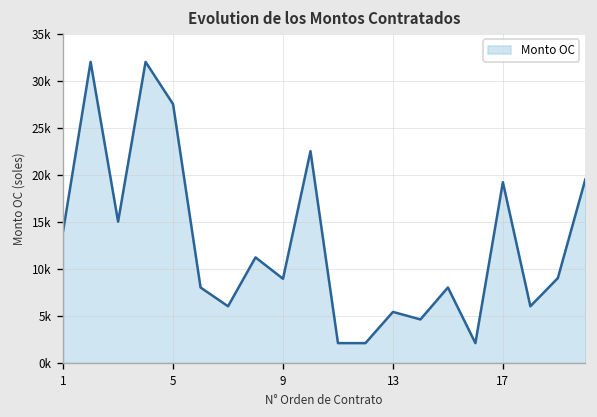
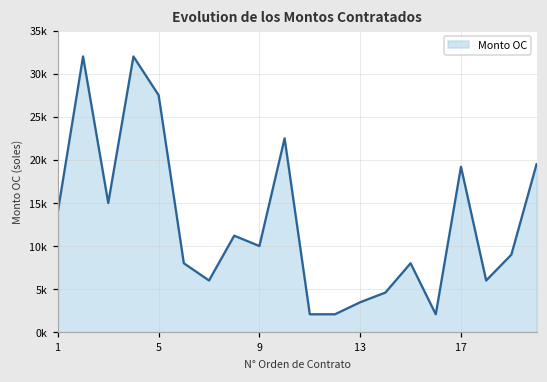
  {
    "1": 14000,
    "5": 28000,
-   "9": 9000,
-   "13": 5000,
+   "9": 10000,
+   "13": 3000,
    "17": 19000
  }
